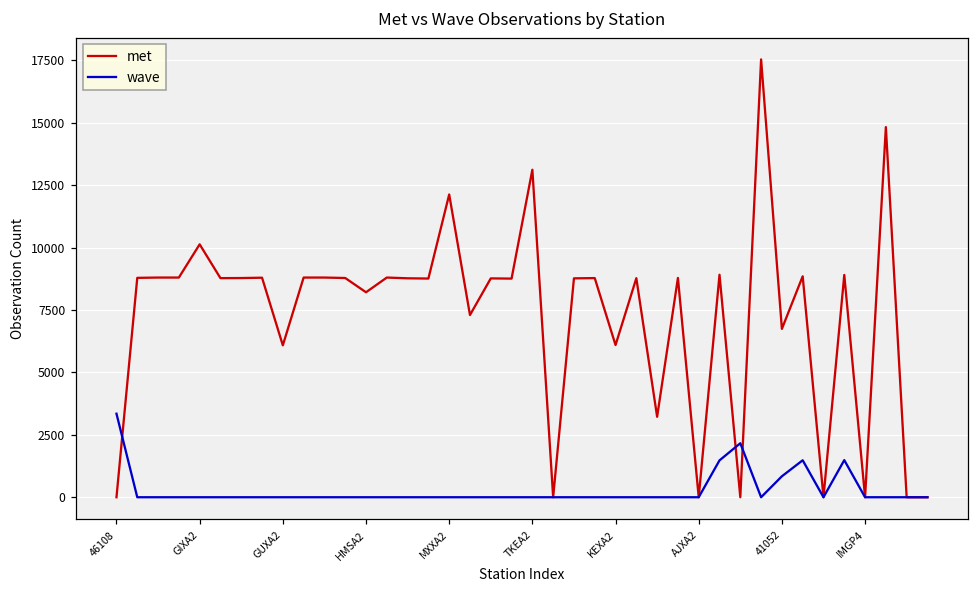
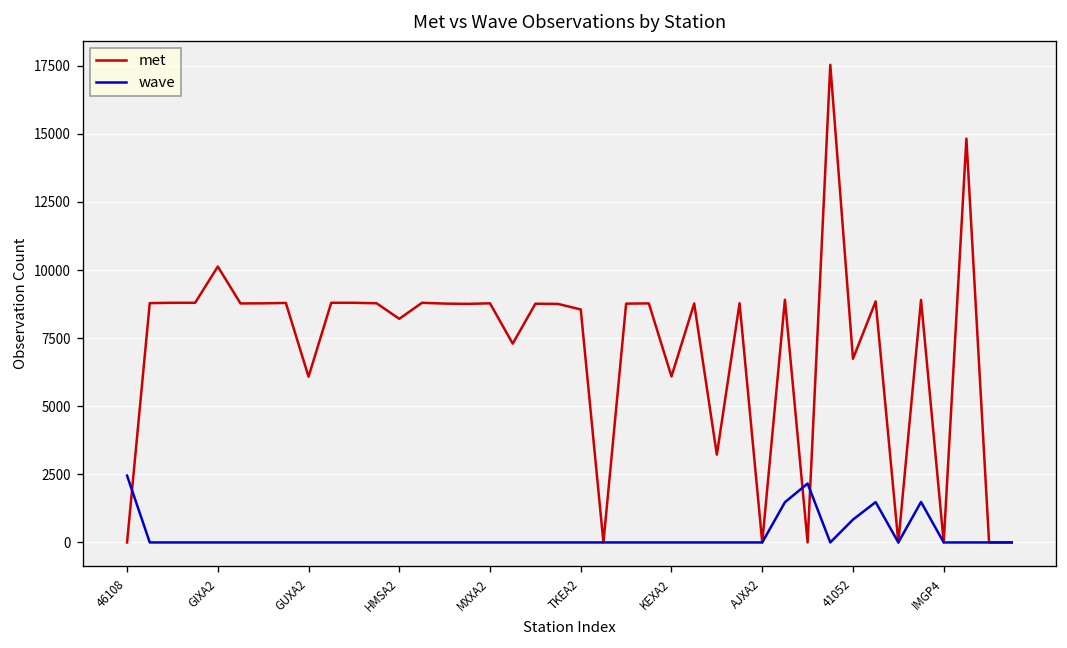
  {
    "met": {
      "46108": 0,
      "GIXA2": 10100,
      "GUXA2": 6100,
      "HMSA2": 8200,
-     "MXXA2": 12100,
-     "TKEA2": 13100,
+     "MXXA2": 8800,
+     "TKEA2": 8600,
      "KEXA2": 6100,
      "41052": 6700
    },
    "wave": {
-     "46108": 3300,
+     "46108": 2500,
      "GIXA2": 0,
      "GUXA2": 0,
      "HMSA2": 0,
      "MXXA2": 0,
      "TKEA2": 0,
      "KEXA2": 0,
      "41052": 800
    }
  }
